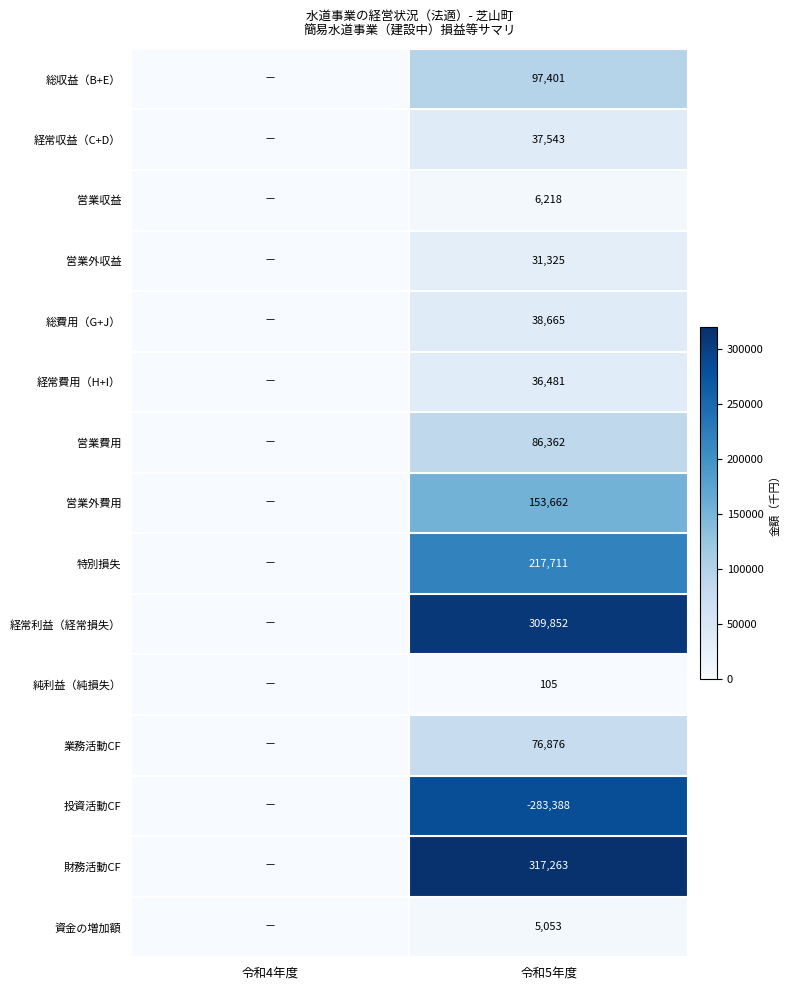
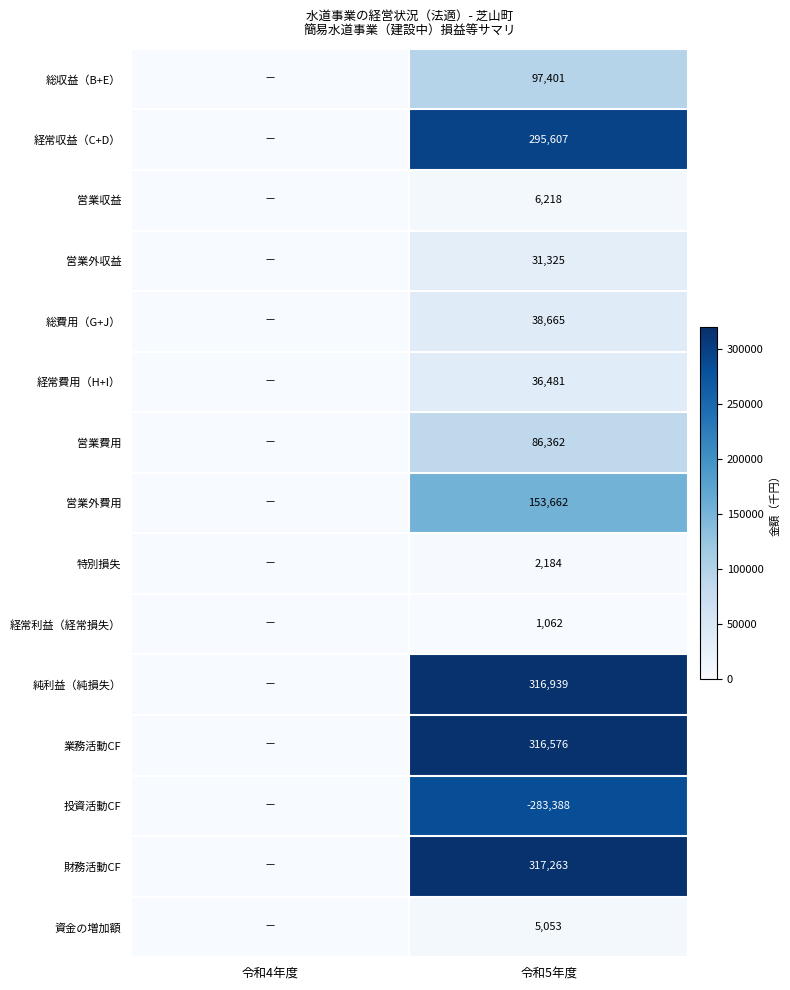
  {
    "総収益（B+E）": {
      "令和5年度": "97,401"
    },
    "経常収益（C+D）": {
-     "令和5年度": "37,543"
+     "令和5年度": "295,607"
    },
    "営業収益": {
      "令和5年度": "6,218"
    },
    "営業外収益": {
      "令和5年度": "31,325"
    },
    "総費用（G+J）": {
      "令和5年度": "38,665"
    },
    "経常費用（H+I）": {
      "令和5年度": "36,481"
    },
    "営業費用": {
      "令和5年度": "86,362"
    },
    "営業外費用": {
      "令和5年度": "153,662"
    },
    "特別損失": {
-     "令和5年度": "217,711"
+     "令和5年度": "2,184"
    },
    "経常利益（経常損失）": {
-     "令和5年度": "309,852"
+     "令和5年度": "1,062"
    },
    "純利益（純損失）": {
-     "令和5年度": "105"
+     "令和5年度": "316,939"
    },
    "業務活動CF": {
-     "令和5年度": "76,876"
+     "令和5年度": "316,576"
    },
    "投資活動CF": {
      "令和5年度": "-283,388"
    },
    "財務活動CF": {
      "令和5年度": "317,263"
    },
    "資金の増加額": {
      "令和5年度": "5,053"
    }
  }
